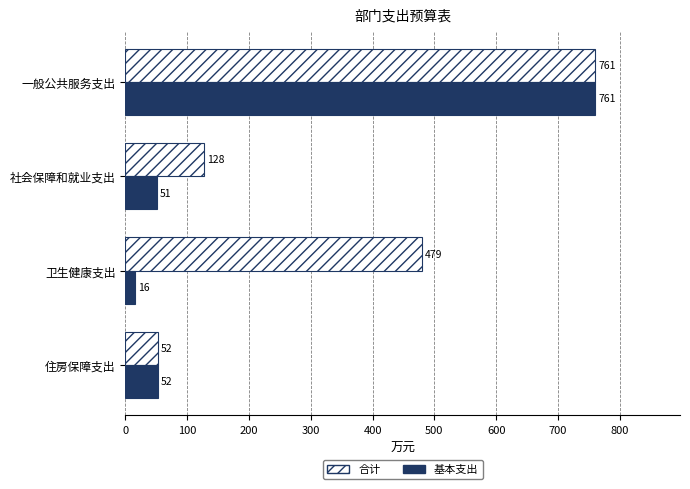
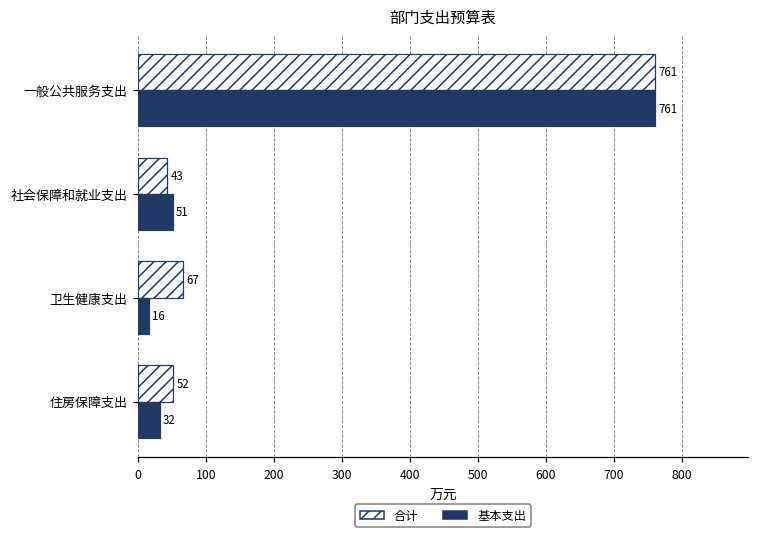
  {
    "合计": {
      "一般公共服务支出": 761,
-     "社会保障和就业支出": 128,
-     "卫生健康支出": 479,
+     "社会保障和就业支出": 43,
+     "卫生健康支出": 67,
      "住房保障支出": 52
    },
    "基本支出": {
      "一般公共服务支出": 761,
      "社会保障和就业支出": 51,
      "卫生健康支出": 16,
-     "住房保障支出": 52
+     "住房保障支出": 32
    }
  }
